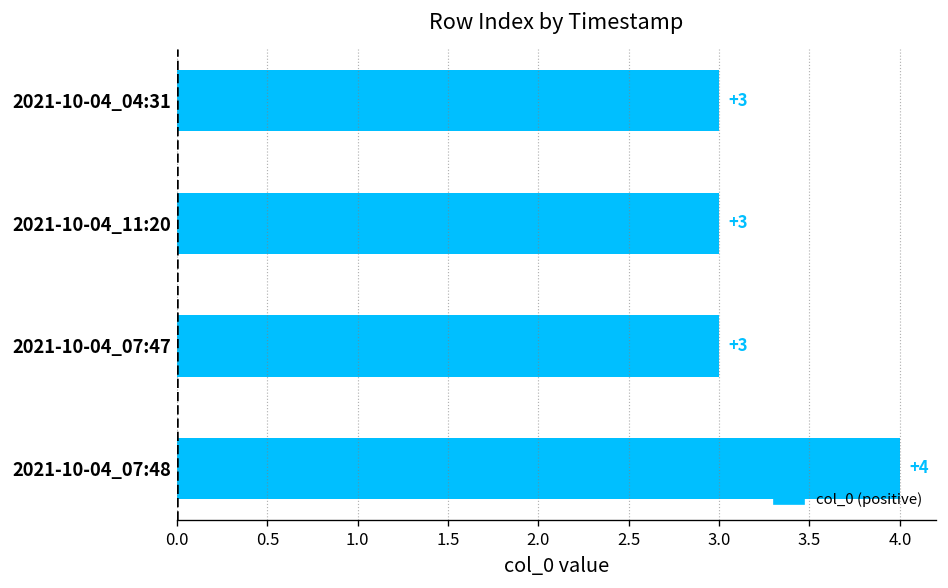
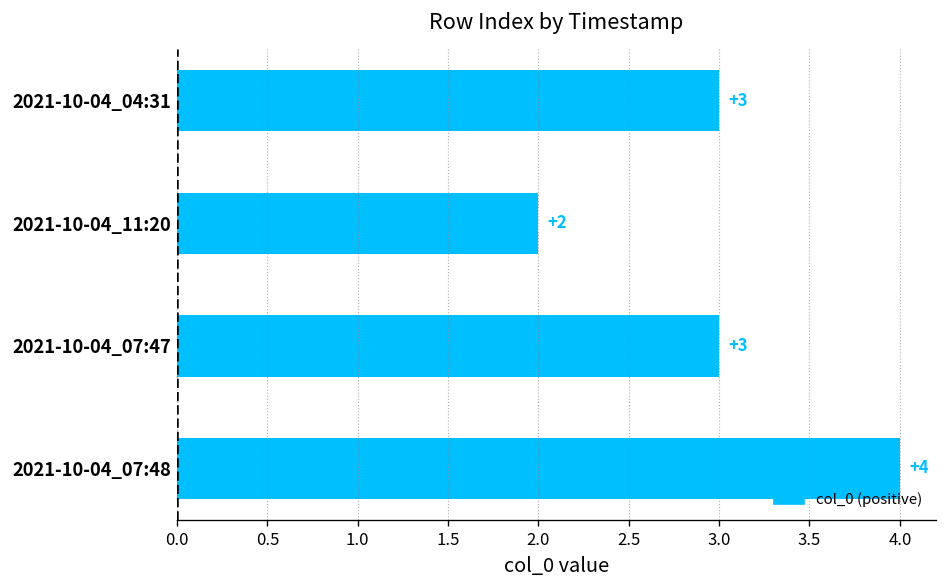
  {
    "2021-10-04_04:31": "+3",
-   "2021-10-04_11:20": "+3",
+   "2021-10-04_11:20": "+2",
    "2021-10-04_07:47": "+3",
    "2021-10-04_07:48": "+4"
  }
